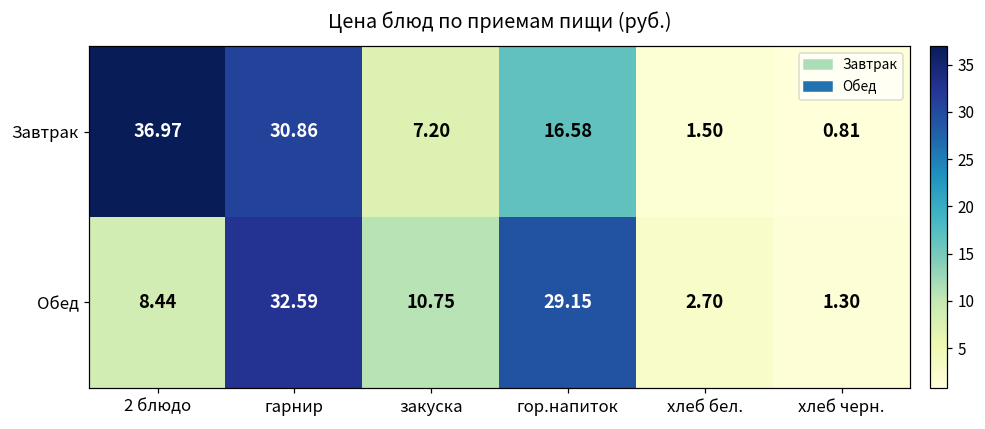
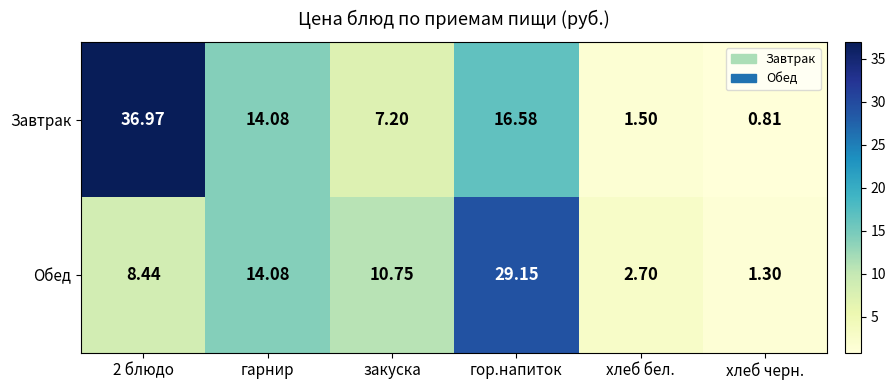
  {
    "Завтрак": {
      "2 блюдо": 36.97,
-     "гарнир": 30.86,
+     "гарнир": 14.08,
      "закуска": 7.20,
      "гор.напиток": 16.58,
      "хлеб бел.": 1.50,
      "хлеб черн.": 0.81
    },
    "Обед": {
      "2 блюдо": 8.44,
-     "гарнир": 32.59,
+     "гарнир": 14.08,
      "закуска": 10.75,
      "гор.напиток": 29.15,
      "хлеб бел.": 2.70,
      "хлеб черн.": 1.30
    }
  }
